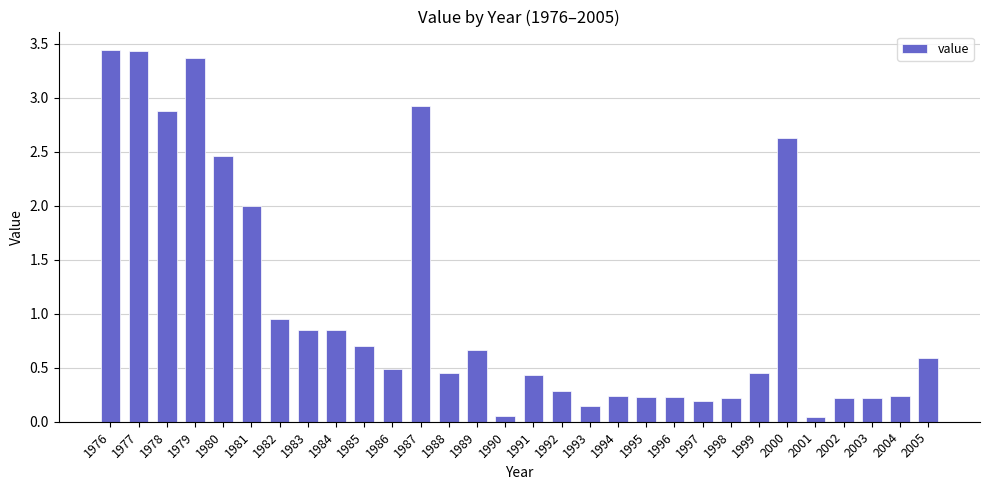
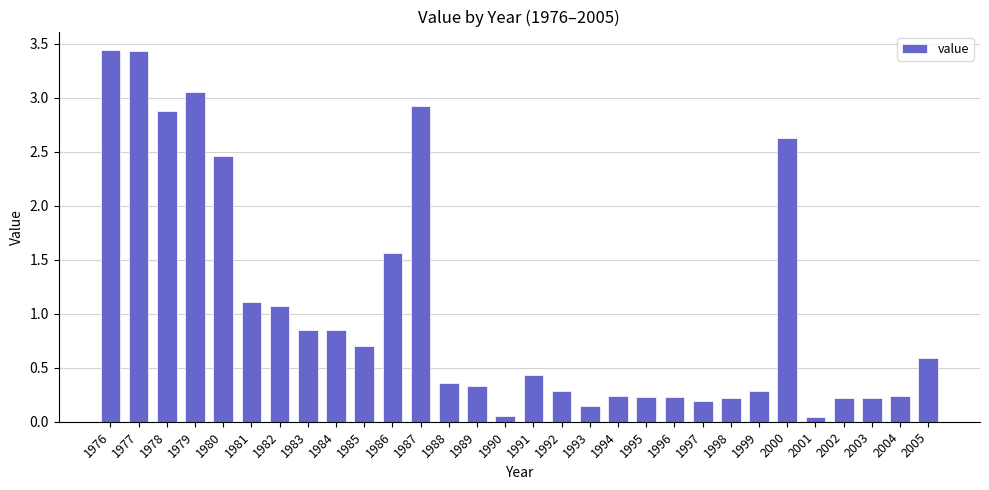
  {
    "1976": 3.44,
    "1977": 3.43,
    "1978": 2.88,
-   "1979": 3.37,
+   "1979": 3.05,
    "1980": 2.46,
-   "1981": 1.99,
-   "1982": 0.95,
+   "1981": 1.11,
+   "1982": 1.07,
    "1983": 0.85,
    "1984": 0.85,
    "1985": 0.70,
-   "1986": 0.49,
+   "1986": 1.56,
    "1987": 2.92,
-   "1988": 0.45,
-   "1989": 0.66,
+   "1988": 0.35,
+   "1989": 0.33,
    "1990": 0.05,
    "1991": 0.44,
    "1992": 0.28,
    "1993": 0.15,
    "1994": 0.23,
    "1995": 0.23,
    "1996": 0.23,
    "1997": 0.19,
    "1998": 0.22,
-   "1999": 0.45,
+   "1999": 0.29,
    "2000": 2.63,
    "2001": 0.04,
    "2002": 0.22,
    "2003": 0.22,
    "2004": 0.23,
    "2005": 0.59
  }
